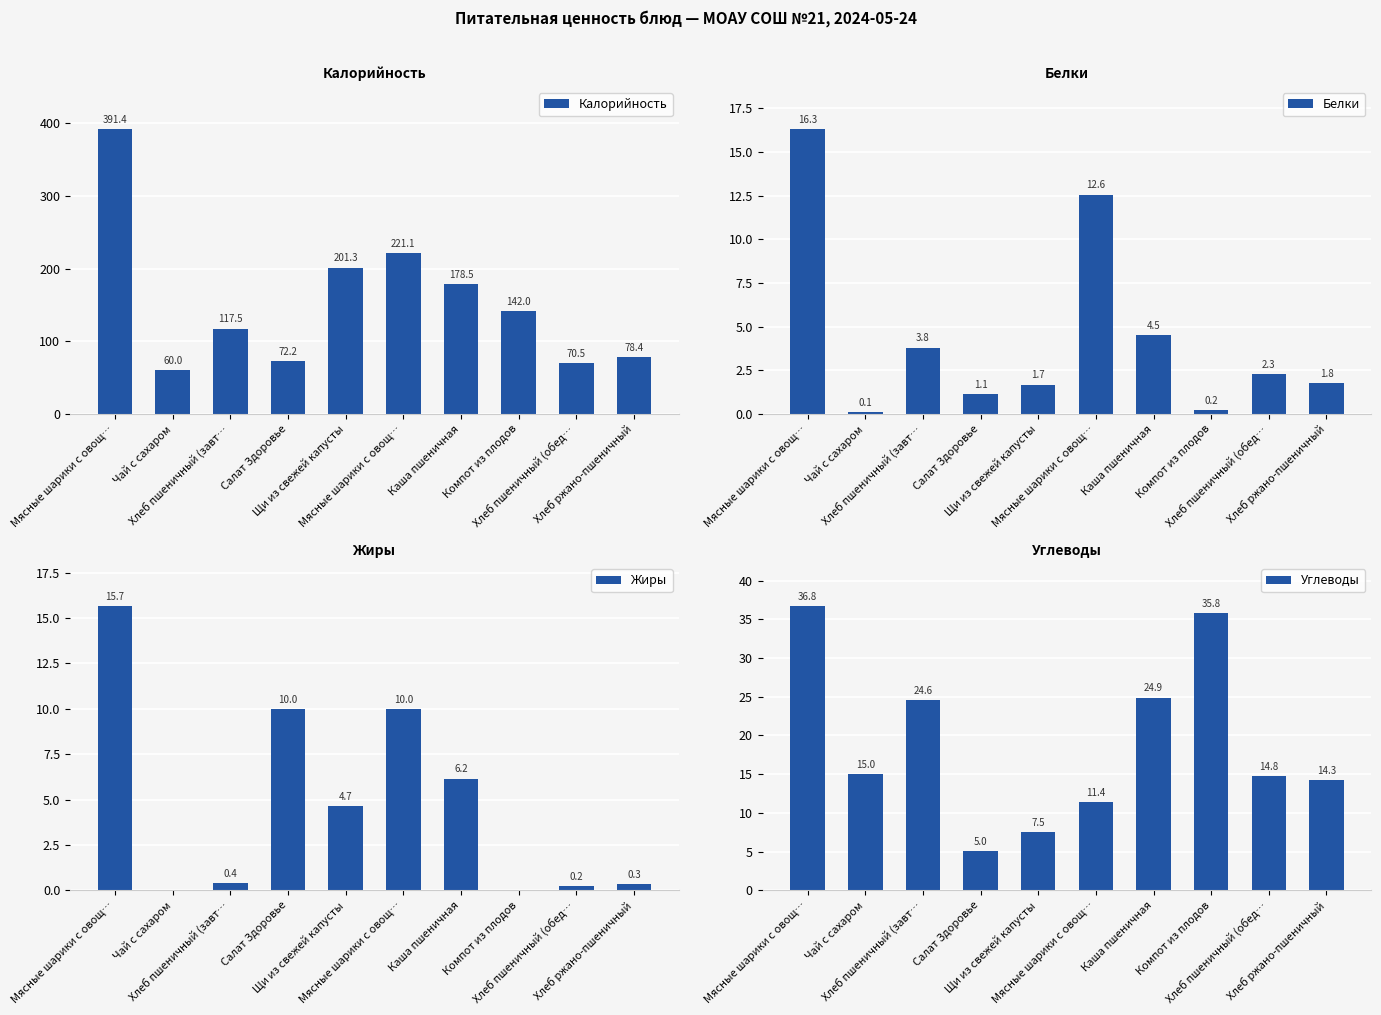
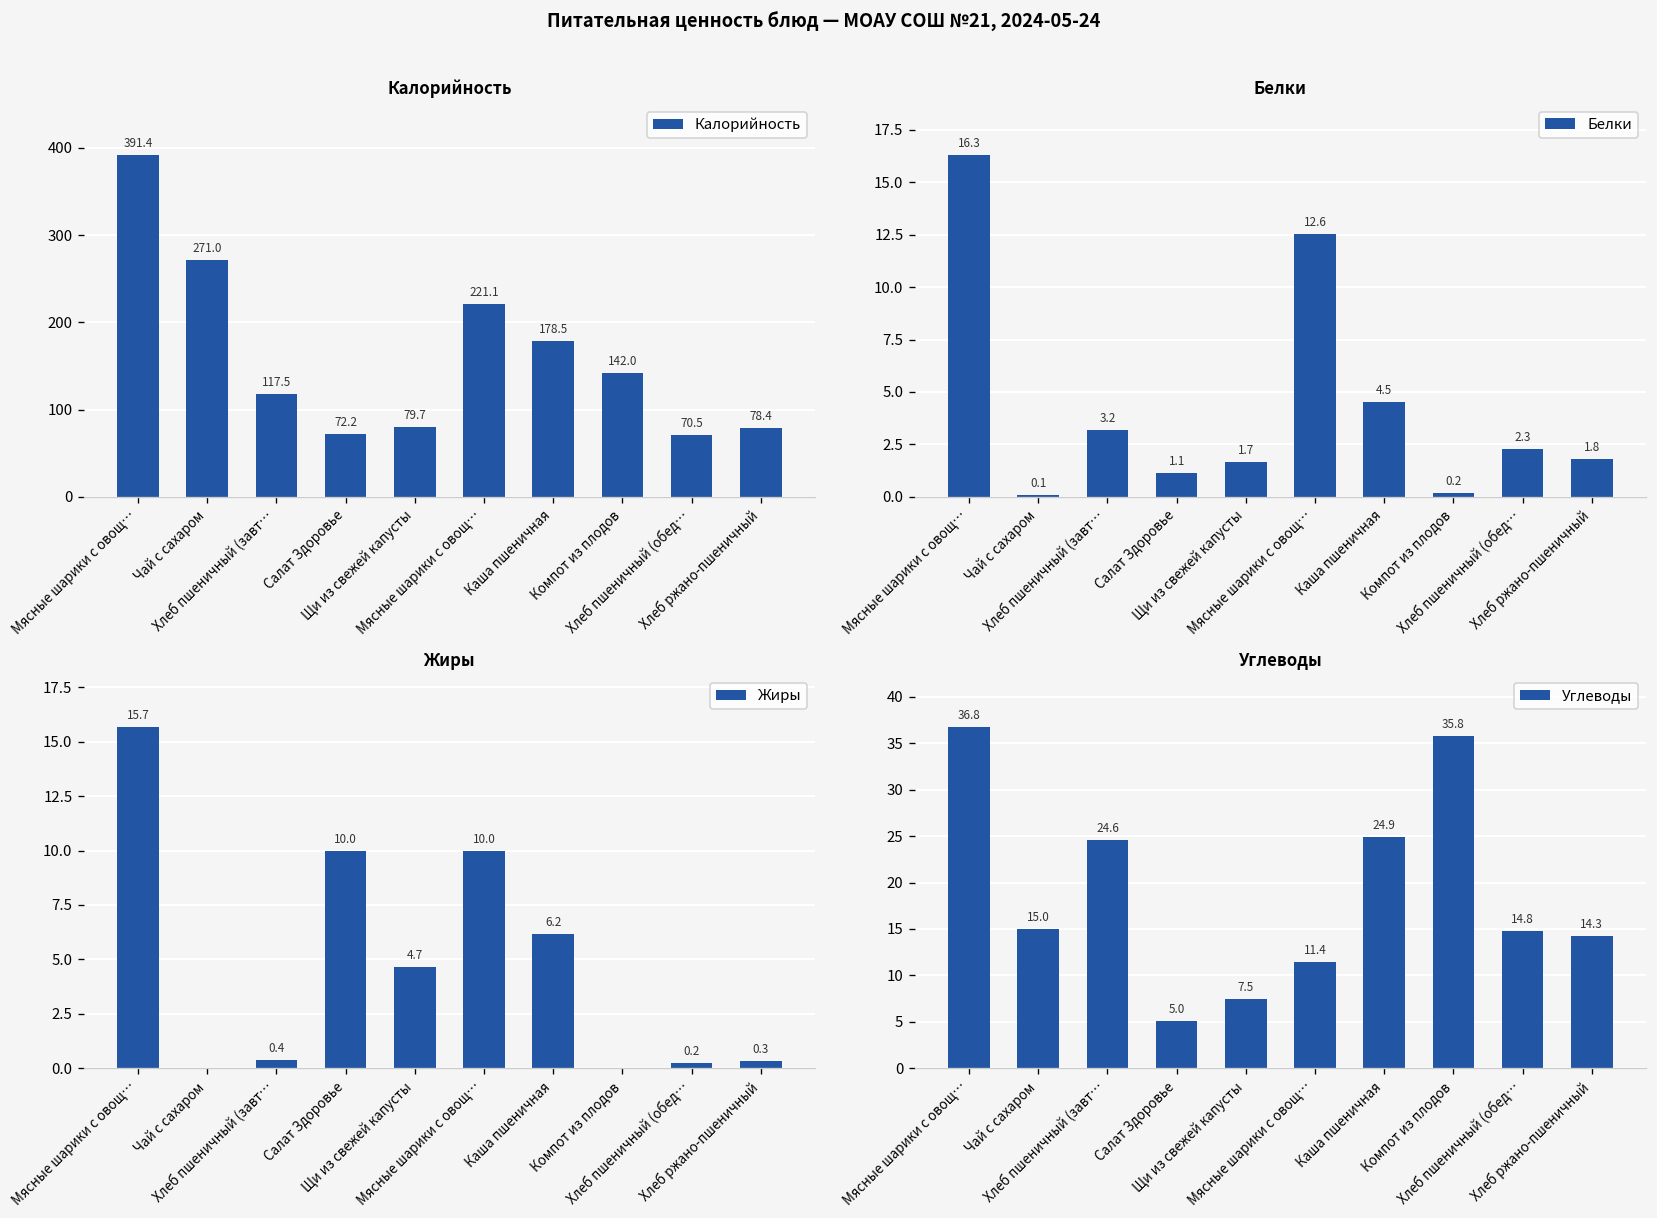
  {
    "Калорийность": {
-     "Чай с сахаром": 60.0,
+     "Чай с сахаром": 271.0,
      "Хлеб пшеничный (завт…": 117.5,
      "Салат Здоровье": 72.2,
-     "Щи из свежей капусты": 201.3,
+     "Щи из свежей капусты": 79.7,
      "Каша пшеничная": 178.5,
      "Компот из плодов": 142.0,
      "Хлеб пшеничный (обед…": 70.5,
      "Хлеб ржано-пшеничный": 78.4
    },
    "Белки": {
      "Чай с сахаром": 0.1,
-     "Хлеб пшеничный (завт…": 3.8,
+     "Хлеб пшеничный (завт…": 3.2,
      "Салат Здоровье": 1.1,
      "Щи из свежей капусты": 1.7,
      "Каша пшеничная": 4.5,
      "Компот из плодов": 0.2,
      "Хлеб пшеничный (обед…": 2.3,
      "Хлеб ржано-пшеничный": 1.8
    },
    "Жиры": {
      "Хлеб пшеничный (завт…": 0.4,
      "Салат Здоровье": 10.0,
      "Щи из свежей капусты": 4.7,
      "Каша пшеничная": 6.2,
      "Хлеб пшеничный (обед…": 0.2,
      "Хлеб ржано-пшеничный": 0.3
    },
    "Углеводы": {
      "Чай с сахаром": 15.0,
      "Хлеб пшеничный (завт…": 24.6,
      "Салат Здоровье": 5.0,
      "Щи из свежей капусты": 7.5,
      "Каша пшеничная": 24.9,
      "Компот из плодов": 35.8,
      "Хлеб пшеничный (обед…": 14.8,
      "Хлеб ржано-пшеничный": 14.3
    }
  }
